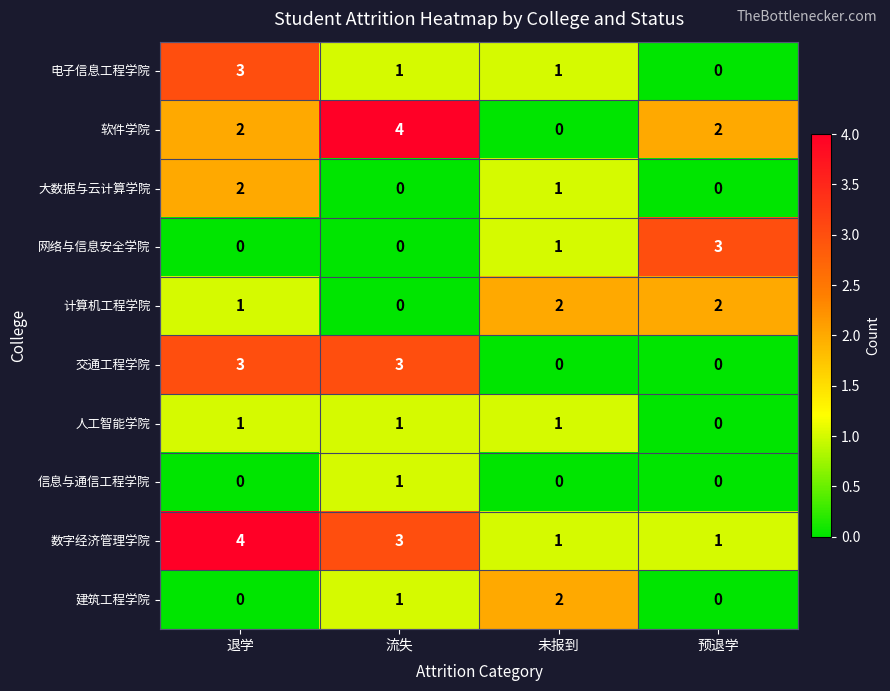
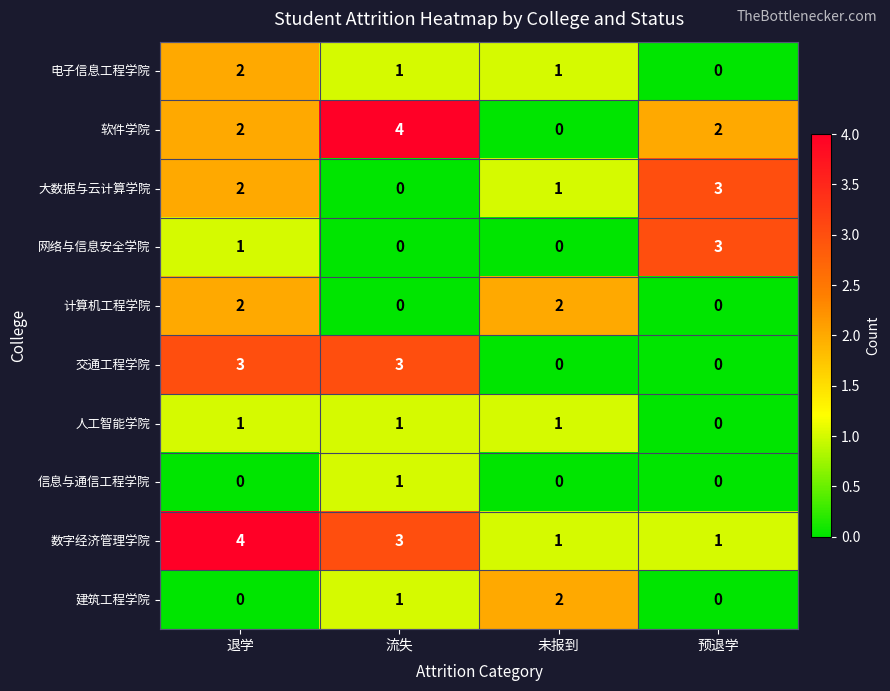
  {
    "电子信息工程学院": {
-     "退学": 3,
+     "退学": 2,
      "流失": 1,
      "未报到": 1,
      "预退学": 0
    },
    "软件学院": {
      "退学": 2,
      "流失": 4,
      "未报到": 0,
      "预退学": 2
    },
    "大数据与云计算学院": {
      "退学": 2,
      "流失": 0,
      "未报到": 1,
-     "预退学": 0
+     "预退学": 3
    },
    "网络与信息安全学院": {
-     "退学": 0,
+     "退学": 1,
      "流失": 0,
-     "未报到": 1,
+     "未报到": 0,
      "预退学": 3
    },
    "计算机工程学院": {
-     "退学": 1,
+     "退学": 2,
      "流失": 0,
      "未报到": 2,
-     "预退学": 2
+     "预退学": 0
    },
    "交通工程学院": {
      "退学": 3,
      "流失": 3,
      "未报到": 0,
      "预退学": 0
    },
    "人工智能学院": {
      "退学": 1,
      "流失": 1,
      "未报到": 1,
      "预退学": 0
    },
    "信息与通信工程学院": {
      "退学": 0,
      "流失": 1,
      "未报到": 0,
      "预退学": 0
    },
    "数字经济管理学院": {
      "退学": 4,
      "流失": 3,
      "未报到": 1,
      "预退学": 1
    },
    "建筑工程学院": {
      "退学": 0,
      "流失": 1,
      "未报到": 2,
      "预退学": 0
    }
  }
